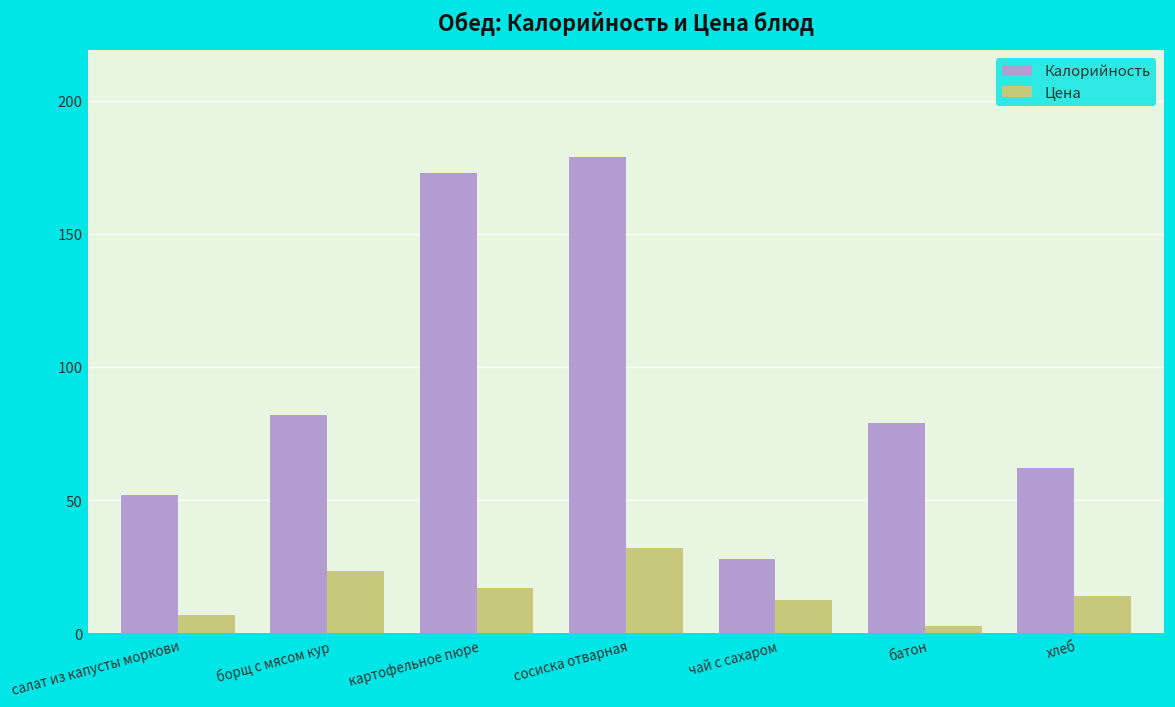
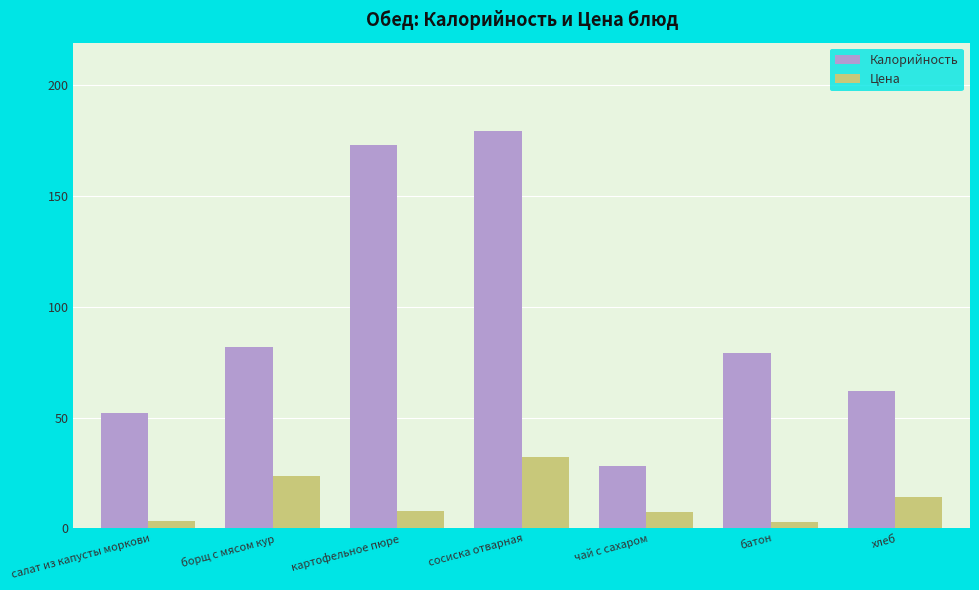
  {
    "Калорийность": {
      "салат из капусты моркови": 52,
      "борщ с мясом кур": 82,
      "картофельное пюре": 173,
      "сосиска отварная": 179,
      "чай с сахаром": 28,
      "батон": 79,
      "хлеб": 62
    },
    "Цена": {
-     "салат из капусты моркови": 7,
+     "салат из капусты моркови": 3,
      "борщ с мясом кур": 24,
-     "картофельное пюре": 17,
+     "картофельное пюре": 8,
      "сосиска отварная": 32,
-     "чай с сахаром": 12,
+     "чай с сахаром": 8,
      "батон": 3,
      "хлеб": 14
    }
  }
